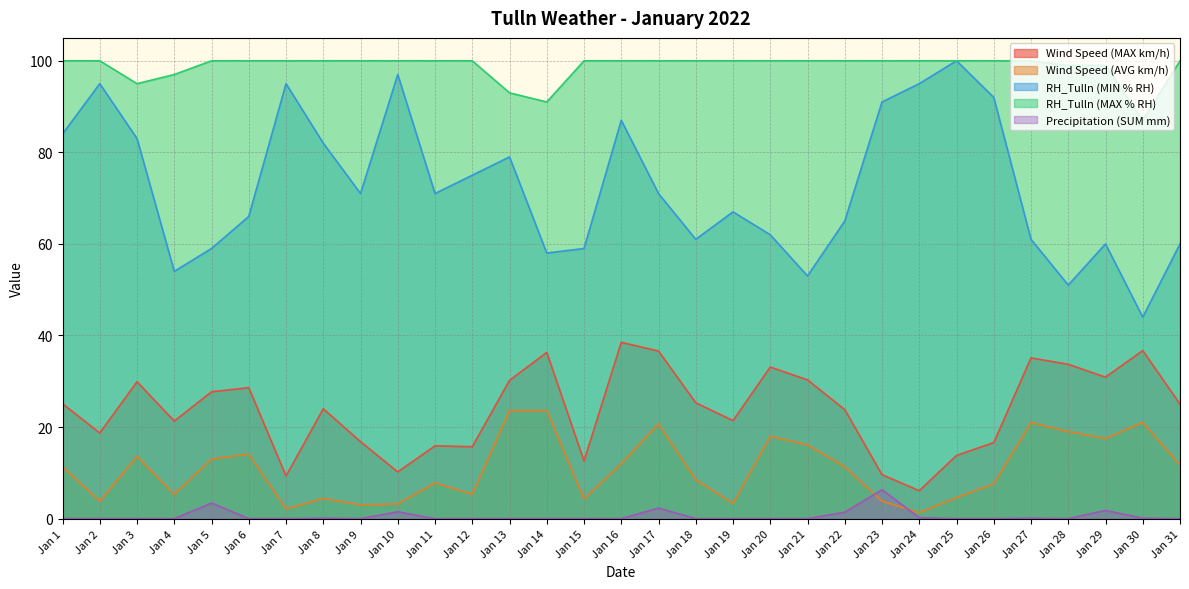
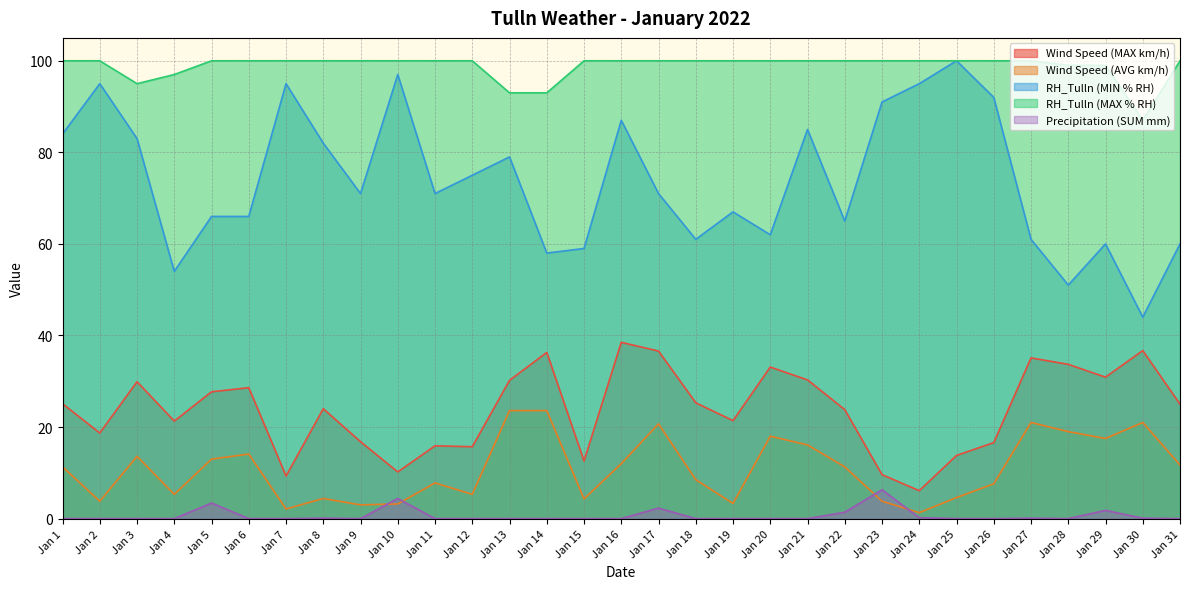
  {
    "RH_Tulln (MIN % RH)": {
      "Jan 1": 84,
      "Jan 2": 95,
      "Jan 3": 83,
      "Jan 4": 54,
-     "Jan 5": 59,
+     "Jan 5": 66,
      "Jan 6": 66,
      "Jan 7": 95,
      "Jan 8": 82,
      "Jan 9": 71,
      "Jan 10": 97,
      "Jan 11": 71,
      "Jan 12": 75,
      "Jan 13": 79,
      "Jan 14": 58,
      "Jan 15": 59,
      "Jan 16": 87,
      "Jan 17": 71,
      "Jan 18": 61,
      "Jan 19": 67,
      "Jan 20": 62,
-     "Jan 21": 53,
+     "Jan 21": 85,
      "Jan 22": 65,
      "Jan 23": 91,
      "Jan 24": 95,
      "Jan 26": 92,
      "Jan 27": 61,
      "Jan 28": 51,
      "Jan 29": 60,
      "Jan 30": 44,
      "Jan 31": 60
    },
    "RH_Tulln (MAX % RH)": {
      "Jan 1": 100,
      "Jan 2": 100,
      "Jan 3": 95,
      "Jan 4": 97,
      "Jan 5": 100,
      "Jan 6": 100,
      "Jan 7": 100,
      "Jan 8": 100,
      "Jan 9": 100,
      "Jan 10": 100,
      "Jan 11": 100,
      "Jan 12": 100,
      "Jan 13": 93,
-     "Jan 14": 91,
+     "Jan 14": 93,
      "Jan 15": 100,
      "Jan 16": 100,
      "Jan 17": 100,
      "Jan 18": 100,
      "Jan 19": 100,
      "Jan 20": 100,
      "Jan 21": 100,
      "Jan 22": 100,
      "Jan 23": 100,
      "Jan 24": 100,
      "Jan 26": 100,
      "Jan 31": 100
    },
    "Precipitation (SUM mm)": {
      "Jan 1": 0,
      "Jan 2": 0,
      "Jan 3": 0,
      "Jan 4": 0,
      "Jan 5": 3,
      "Jan 6": 0,
      "Jan 7": 0,
      "Jan 8": 0,
      "Jan 9": 0,
-     "Jan 10": 2,
+     "Jan 10": 4,
      "Jan 11": 0,
      "Jan 12": 0,
      "Jan 13": 0,
      "Jan 14": 0,
      "Jan 15": 0,
      "Jan 16": 0,
      "Jan 17": 2,
      "Jan 18": 0,
      "Jan 19": 0,
      "Jan 20": 0,
      "Jan 21": 0,
      "Jan 22": 1,
      "Jan 23": 6,
      "Jan 24": 0,
      "Jan 25": 0,
      "Jan 26": 0,
      "Jan 27": 0,
      "Jan 28": 0,
      "Jan 29": 2,
      "Jan 30": 0,
      "Jan 31": 0
    }
  }
